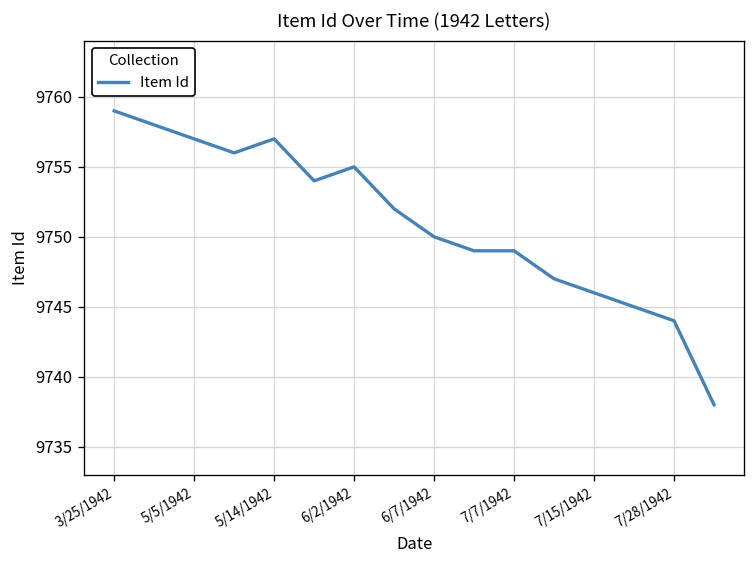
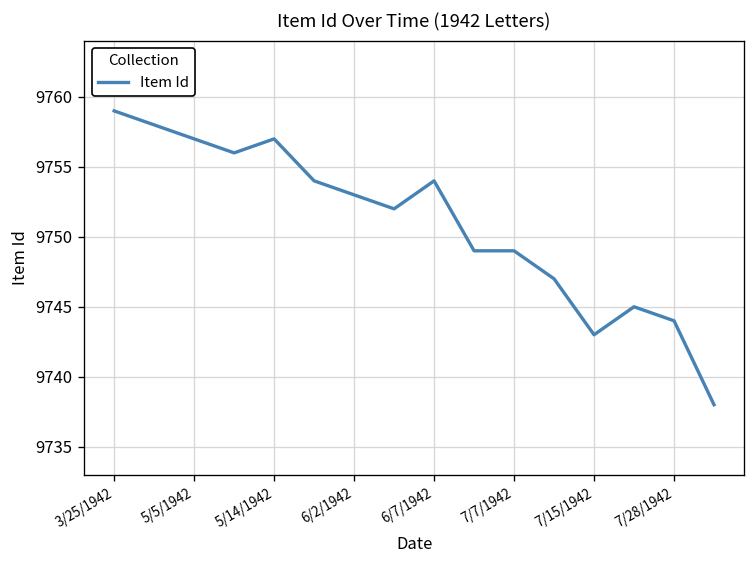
  {
    "3/25/1942": 9759,
    "5/5/1942": 9757,
    "5/14/1942": 9757,
-   "6/2/1942": 9755,
-   "6/7/1942": 9750,
+   "6/2/1942": 9753,
+   "6/7/1942": 9754,
    "7/7/1942": 9749,
-   "7/15/1942": 9746,
+   "7/15/1942": 9743,
    "7/28/1942": 9744
  }
